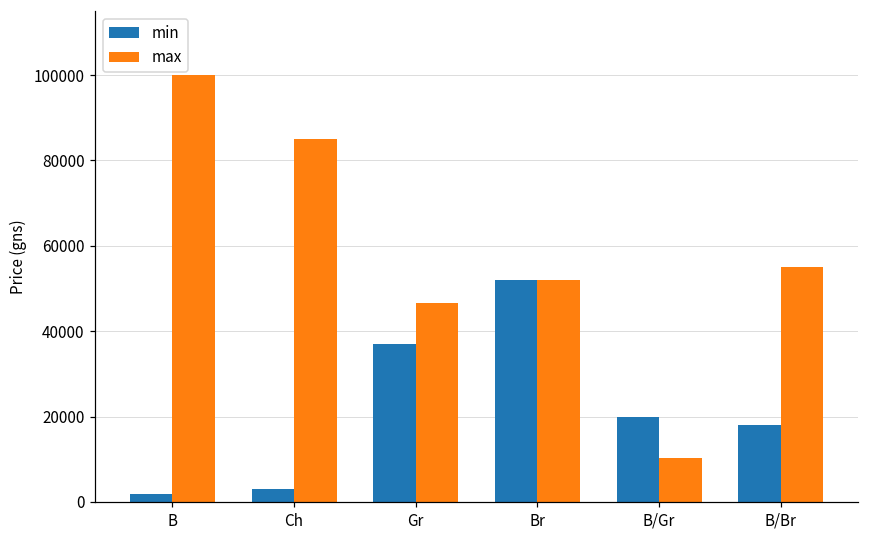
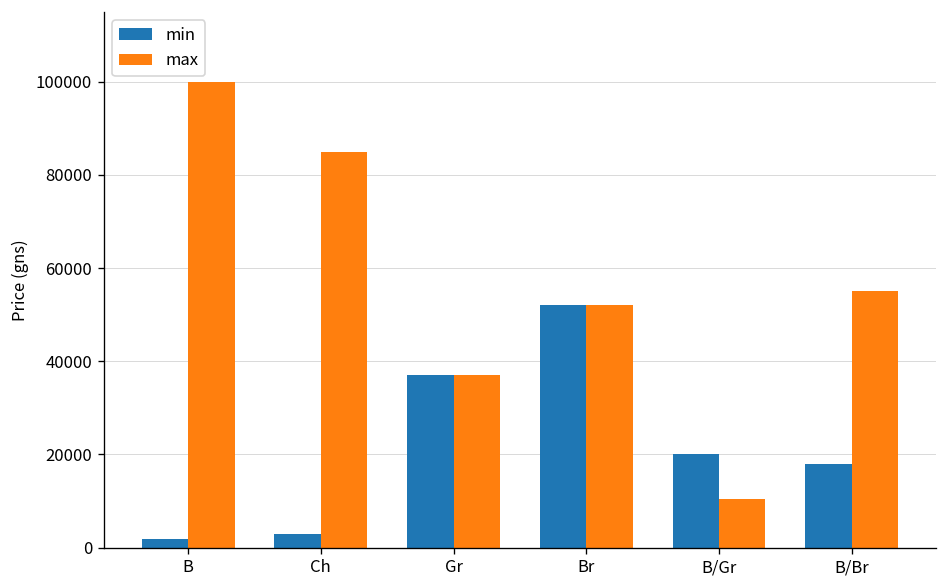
  {
    "min": {
      "B": 2000,
      "Ch": 3000,
      "Gr": 37000,
      "Br": 52000,
      "B/Gr": 20000,
      "B/Br": 18000
    },
    "max": {
      "B": 100000,
      "Ch": 85000,
-     "Gr": 46000,
+     "Gr": 37000,
      "Br": 52000,
      "B/Gr": 10000,
      "B/Br": 55000
    }
  }
